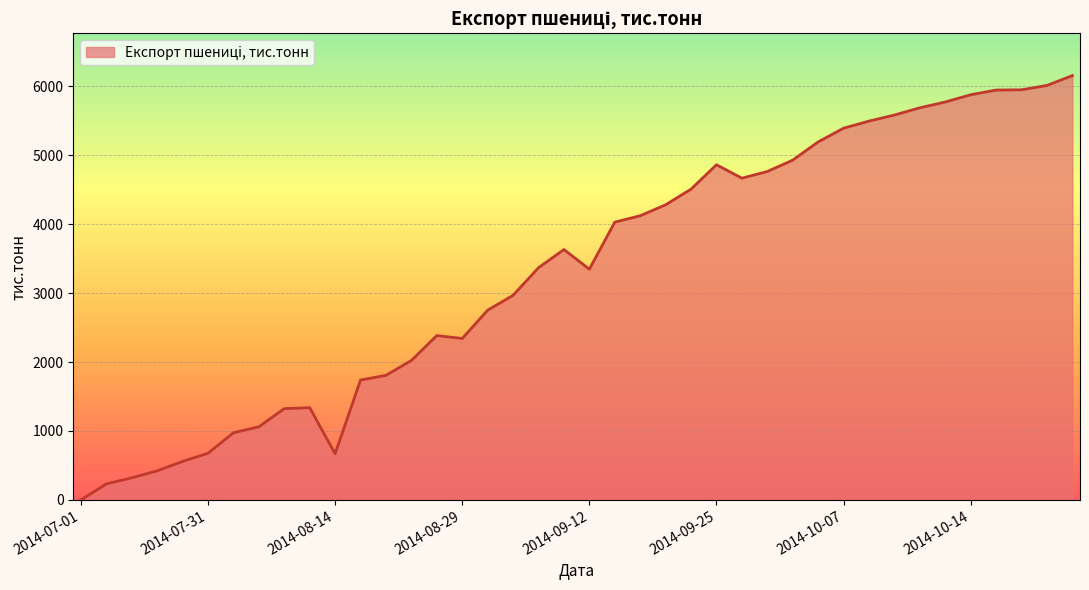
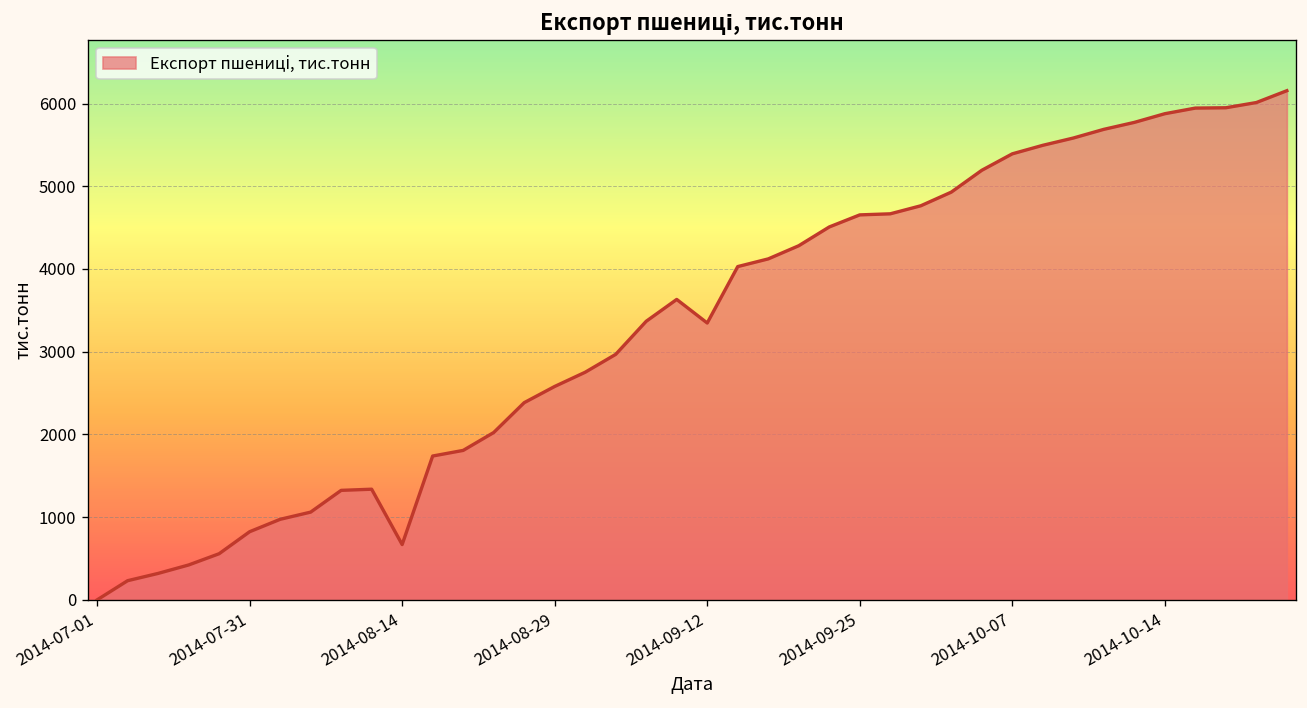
  {
    "2014-07-01": 0,
-   "2014-07-31": 700,
+   "2014-07-31": 800,
    "2014-08-14": 700,
-   "2014-08-29": 2300,
+   "2014-08-29": 2600,
    "2014-09-12": 3300,
-   "2014-09-25": 4900,
+   "2014-09-25": 4700,
    "2014-10-07": 5400,
    "2014-10-14": 5900
  }
